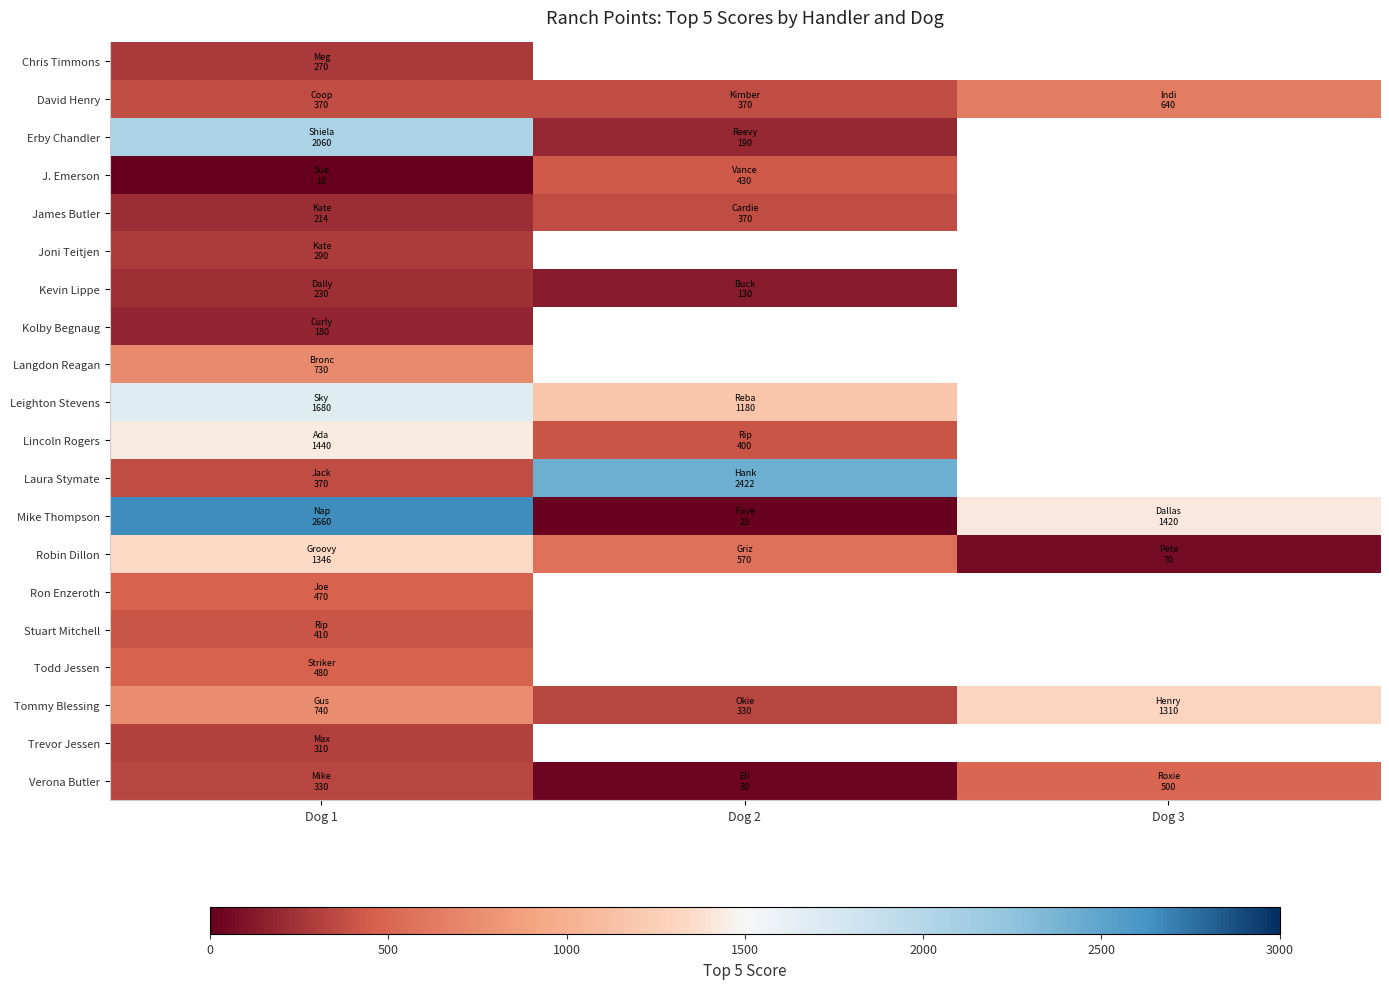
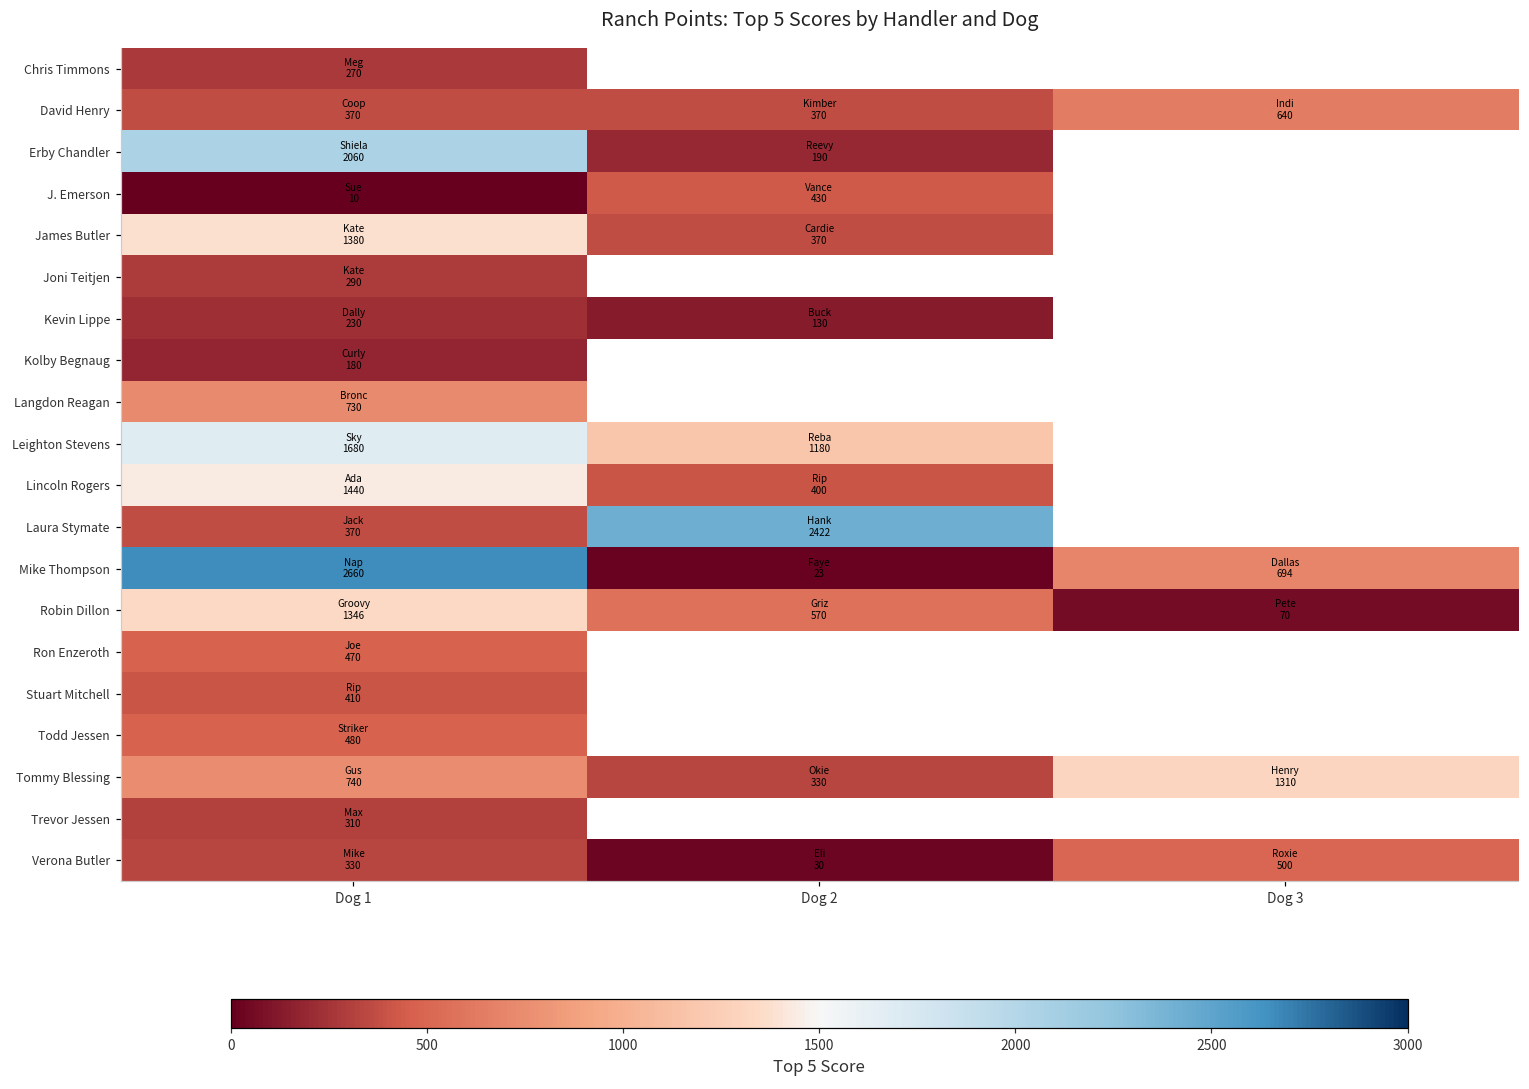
  {
    "Chris Timmons": {
      "Dog 1": 270
    },
    "David Henry": {
      "Dog 1": 370,
      "Dog 2": 370,
      "Dog 3": 640
    },
    "Erby Chandler": {
      "Dog 1": 2060,
      "Dog 2": 190
    },
    "J. Emerson": {
      "Dog 1": 10,
      "Dog 2": 430
    },
    "James Butler": {
-     "Dog 1": 214,
+     "Dog 1": 1380,
      "Dog 2": 370
    },
    "Joni Teitjen": {
      "Dog 1": 290
    },
    "Kevin Lippe": {
      "Dog 1": 230,
      "Dog 2": 130
    },
    "Kolby Begnaug": {
      "Dog 1": 180
    },
    "Langdon Reagan": {
      "Dog 1": 730
    },
    "Leighton Stevens": {
      "Dog 1": 1680,
      "Dog 2": 1180
    },
    "Lincoln Rogers": {
      "Dog 1": 1440,
      "Dog 2": 400
    },
    "Laura Stymate": {
      "Dog 1": 370,
      "Dog 2": 2422
    },
    "Mike Thompson": {
      "Dog 1": 2660,
      "Dog 2": 23,
-     "Dog 3": 1420
+     "Dog 3": 694
    },
    "Robin Dillon": {
      "Dog 1": 1346,
      "Dog 2": 570,
      "Dog 3": 70
    },
    "Ron Enzeroth": {
      "Dog 1": 470
    },
    "Stuart Mitchell": {
      "Dog 1": 410
    },
    "Todd Jessen": {
      "Dog 1": 480
    },
    "Tommy Blessing": {
      "Dog 1": 740,
      "Dog 2": 330,
      "Dog 3": 1310
    },
    "Trevor Jessen": {
      "Dog 1": 310
    },
    "Verona Butler": {
      "Dog 1": 330,
      "Dog 2": 30,
      "Dog 3": 500
    }
  }
